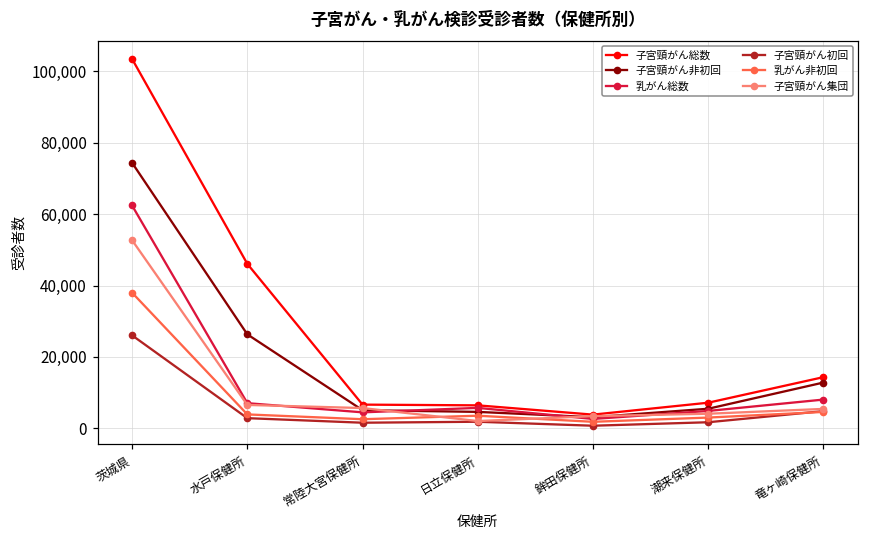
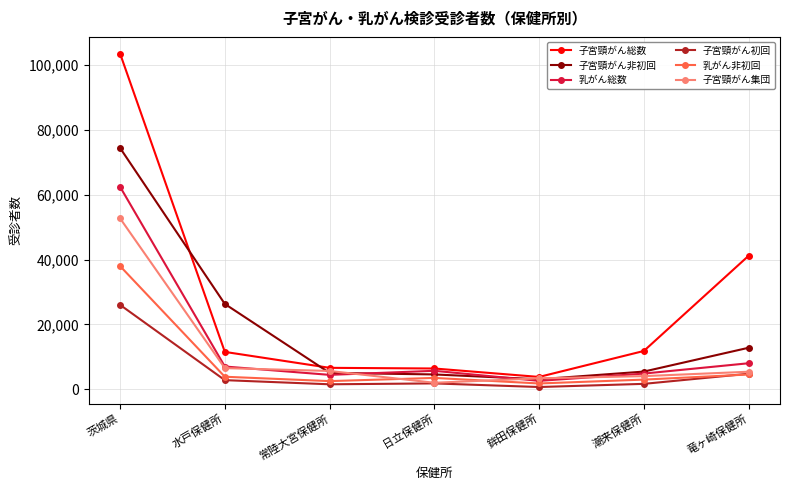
  {
    "子宮頸がん総数": {
      "茨城県": "103,000",
-     "水戸保健所": "46,000",
+     "水戸保健所": "12,000",
      "常陸大宮保健所": "7,000",
-     "潮来保健所": "7,000",
-     "竜ヶ崎保健所": "14,000"
+     "潮来保健所": "12,000",
+     "竜ヶ崎保健所": "41,000"
    },
    "子宮頸がん非初回": {
      "茨城県": "74,000",
      "水戸保健所": "26,000",
      "日立保健所": "5,000",
      "竜ヶ崎保健所": "13,000"
    }
  }
